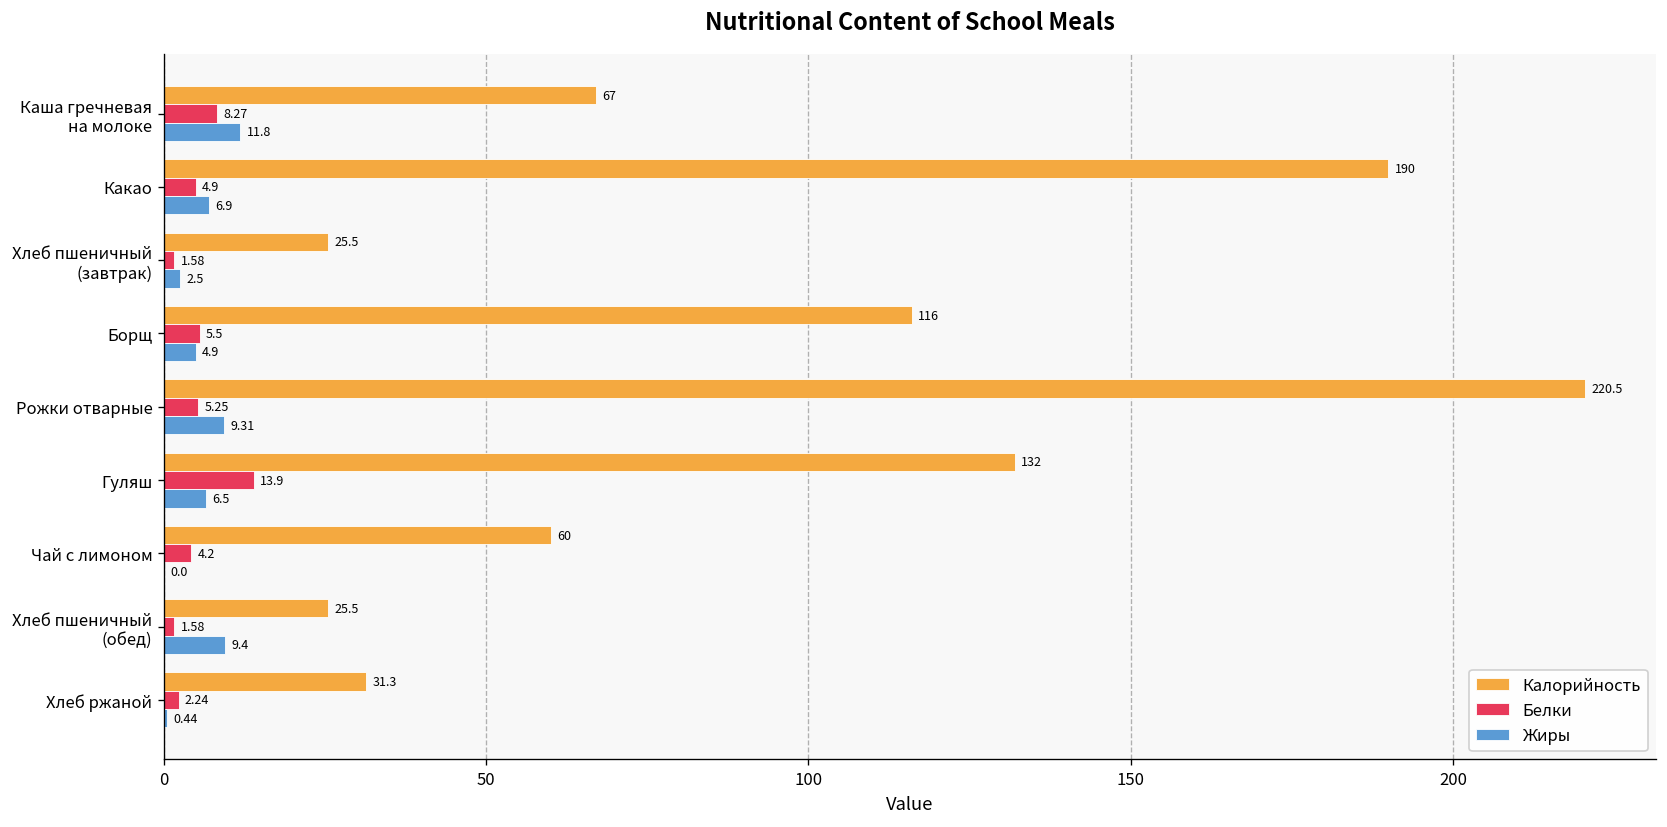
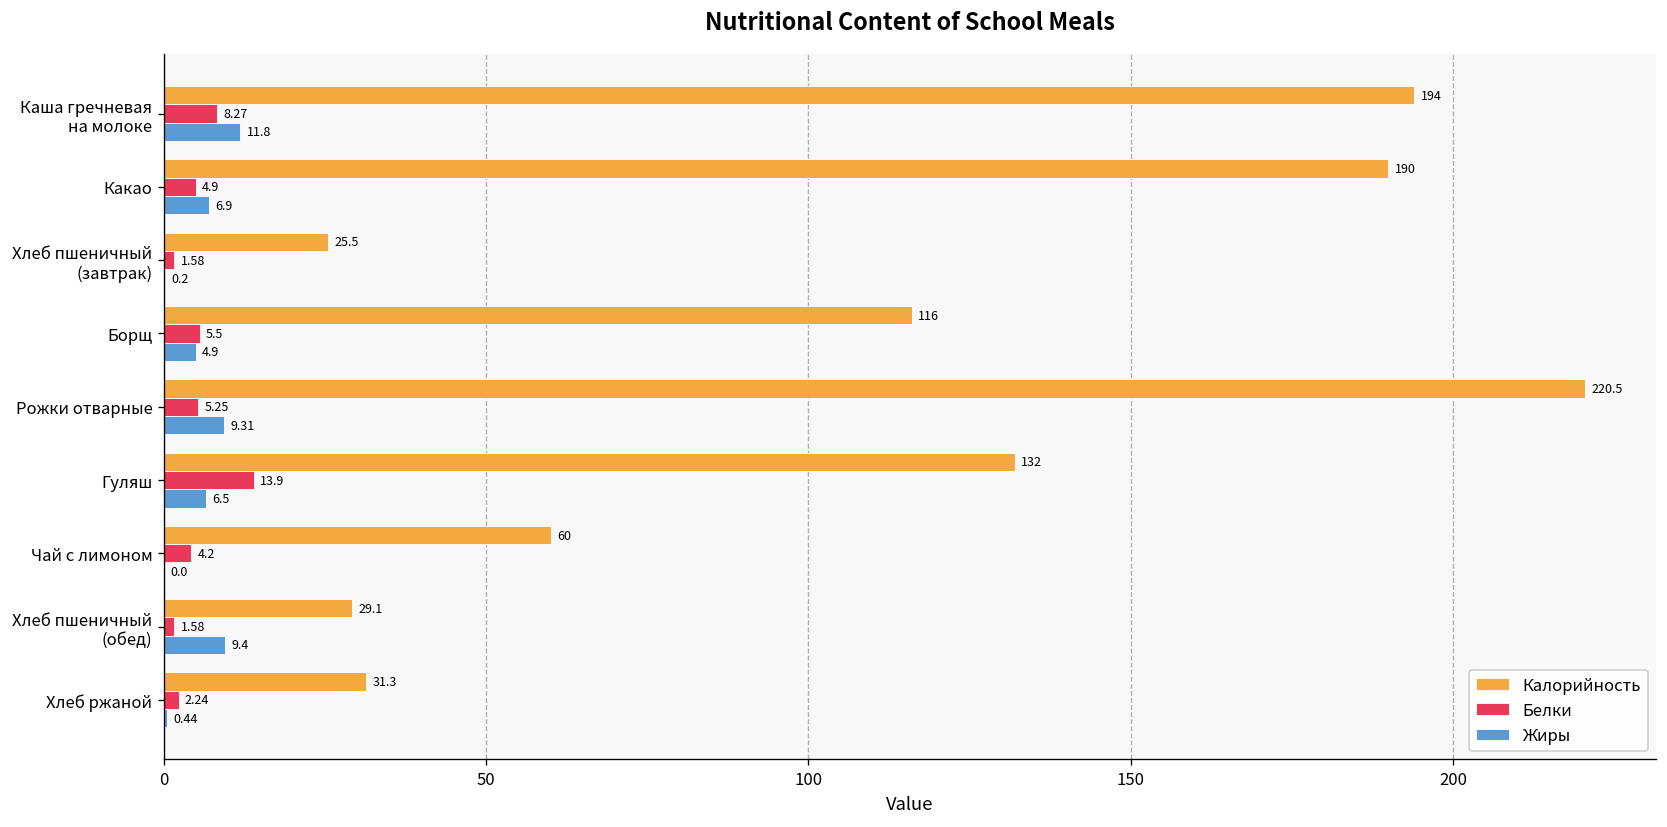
  {
    "Калорийность": {
-     "Каша гречневая на молоке": 67,
+     "Каша гречневая на молоке": 194,
      "Какао": 190,
      "Хлеб пшеничный (завтрак)": 25.5,
      "Борщ": 116,
      "Рожки отварные": 220.5,
      "Гуляш": 132,
      "Чай с лимоном": 60,
-     "Хлеб пшеничный (обед)": 25.5,
+     "Хлеб пшеничный (обед)": 29.1,
      "Хлеб ржаной": 31.3
    },
    "Белки": {
      "Каша гречневая на молоке": 8.27,
      "Какао": 4.9,
      "Хлеб пшеничный (завтрак)": 1.58,
      "Борщ": 5.5,
      "Рожки отварные": 5.25,
      "Гуляш": 13.9,
      "Чай с лимоном": 4.2,
      "Хлеб пшеничный (обед)": 1.58,
      "Хлеб ржаной": 2.24
    },
    "Жиры": {
      "Каша гречневая на молоке": 11.8,
      "Какао": 6.9,
-     "Хлеб пшеничный (завтрак)": 2.5,
+     "Хлеб пшеничный (завтрак)": 0.2,
      "Борщ": 4.9,
      "Рожки отварные": 9.31,
      "Гуляш": 6.5,
      "Чай с лимоном": 0.0,
      "Хлеб пшеничный (обед)": 9.4,
      "Хлеб ржаной": 0.44
    }
  }
